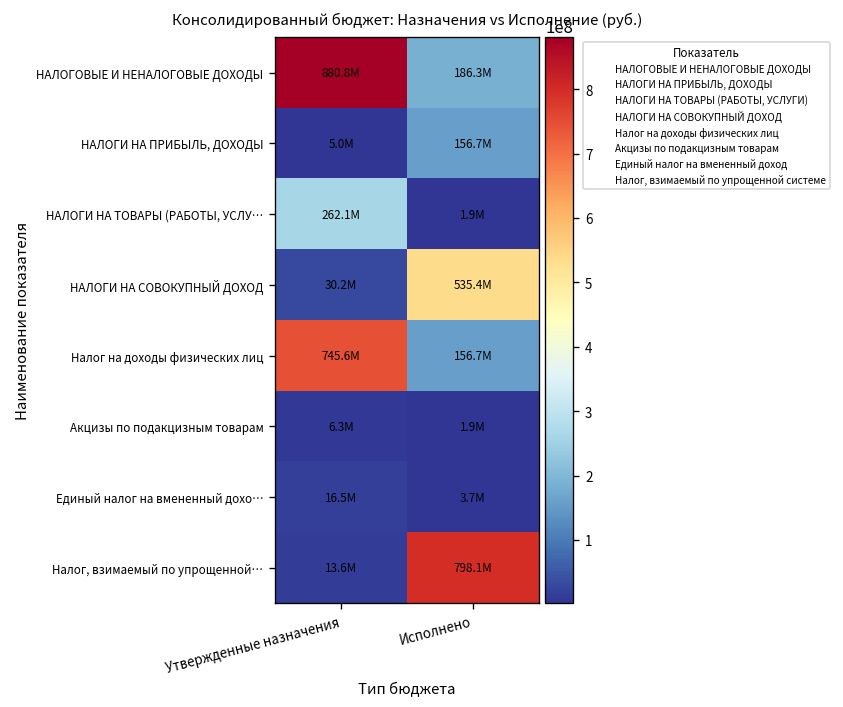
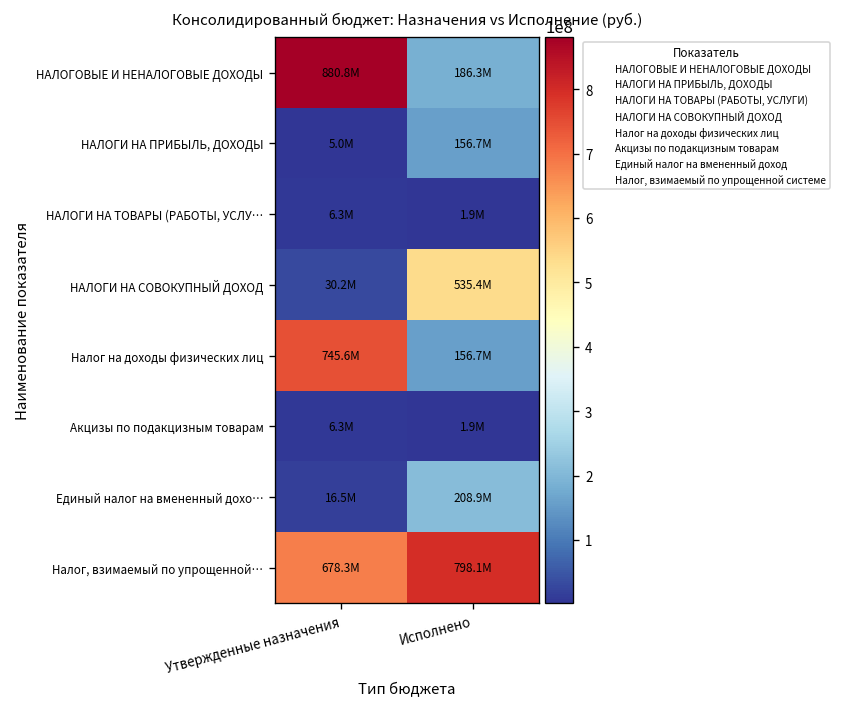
  {
    "НАЛОГОВЫЕ И НЕНАЛОГОВЫЕ ДОХОДЫ": {
      "Утвержденные назначения": "880.8M",
      "Исполнено": "186.3M"
    },
    "НАЛОГИ НА ПРИБЫЛЬ, ДОХОДЫ": {
      "Утвержденные назначения": "5.0M",
      "Исполнено": "156.7M"
    },
    "НАЛОГИ НА ТОВАРЫ (РАБОТЫ, УСЛУ…": {
-     "Утвержденные назначения": "262.1M",
+     "Утвержденные назначения": "6.3M",
      "Исполнено": "1.9M"
    },
    "НАЛОГИ НА СОВОКУПНЫЙ ДОХОД": {
      "Утвержденные назначения": "30.2M",
      "Исполнено": "535.4M"
    },
    "Налог на доходы физических лиц": {
      "Утвержденные назначения": "745.6M",
      "Исполнено": "156.7M"
    },
    "Акцизы по подакцизным товарам": {
      "Утвержденные назначения": "6.3M",
      "Исполнено": "1.9M"
    },
    "Единый налог на вмененный дохо…": {
      "Утвержденные назначения": "16.5M",
-     "Исполнено": "3.7M"
+     "Исполнено": "208.9M"
    },
    "Налог, взимаемый по упрощенной…": {
-     "Утвержденные назначения": "13.6M",
+     "Утвержденные назначения": "678.3M",
      "Исполнено": "798.1M"
    }
  }
